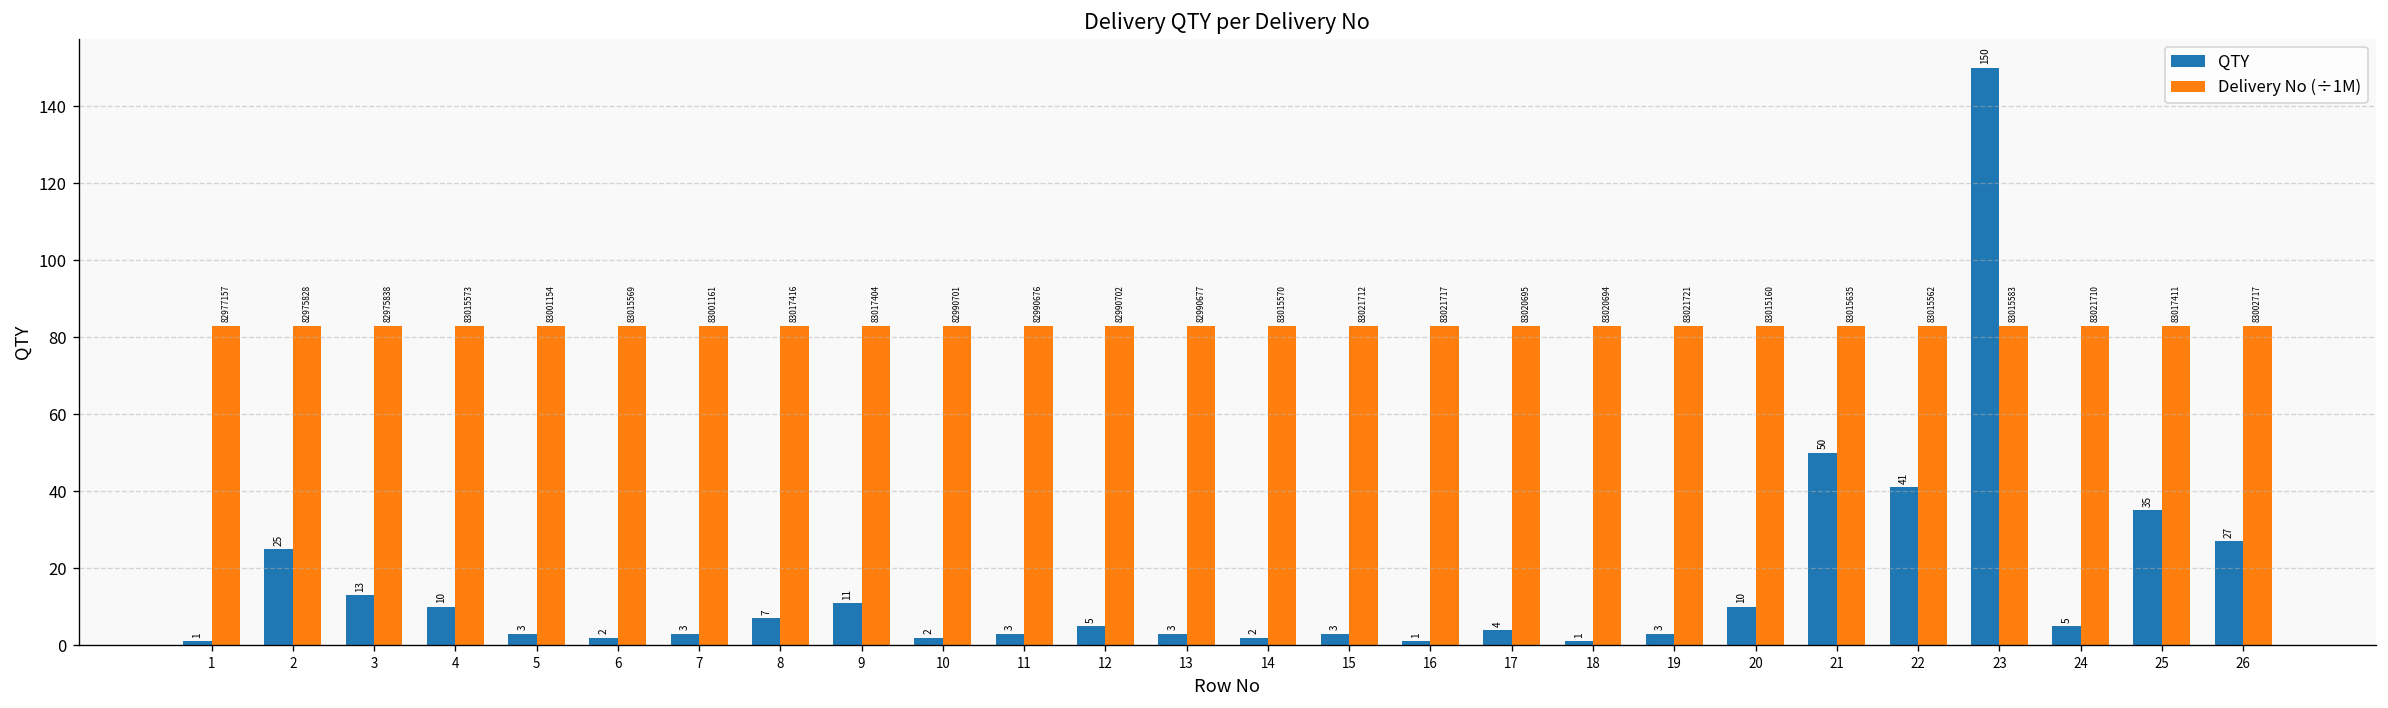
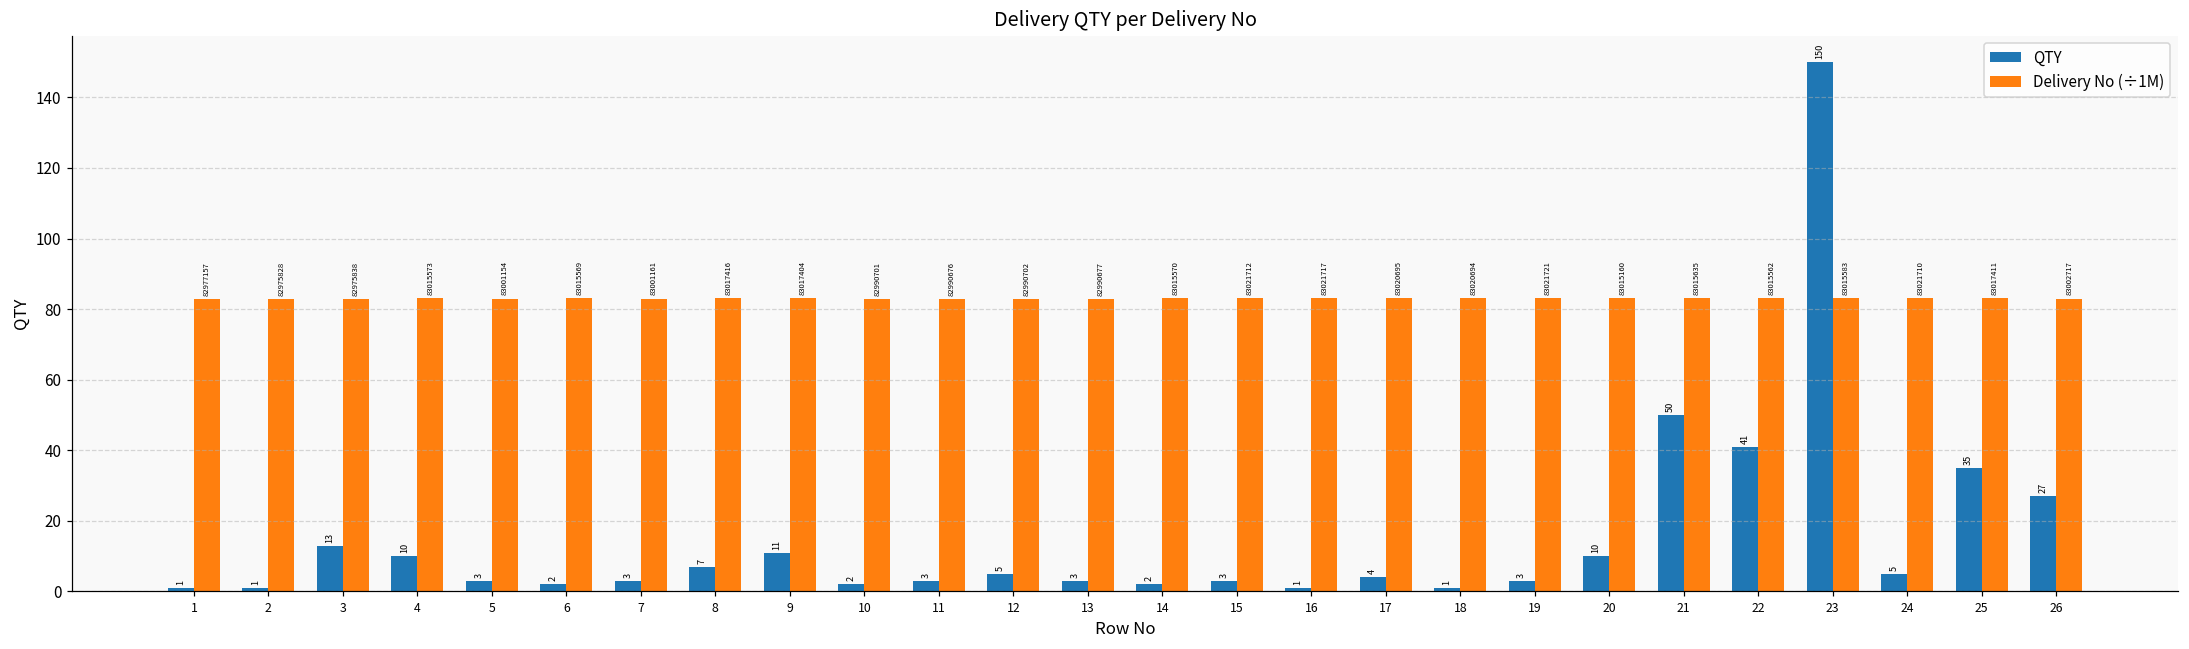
  {
    "QTY": {
      "1": 1,
-     "2": 25,
+     "2": 1,
      "3": 13,
      "4": 10,
      "5": 3,
      "6": 2,
      "7": 3,
      "8": 7,
      "9": 11,
      "10": 2,
      "11": 3,
      "12": 5,
      "13": 3,
      "14": 2,
      "15": 3,
      "16": 1,
      "17": 4,
      "18": 1,
      "19": 3,
      "20": 10,
      "21": 50,
      "22": 41,
      "23": 150,
      "24": 5,
      "25": 35,
      "26": 27
    }
  }
